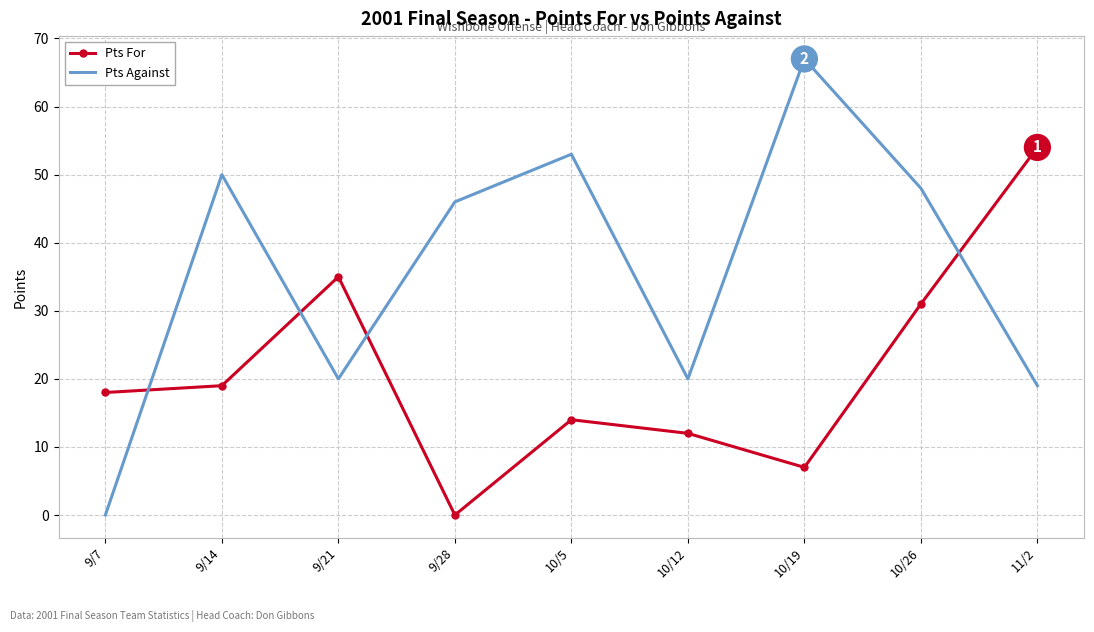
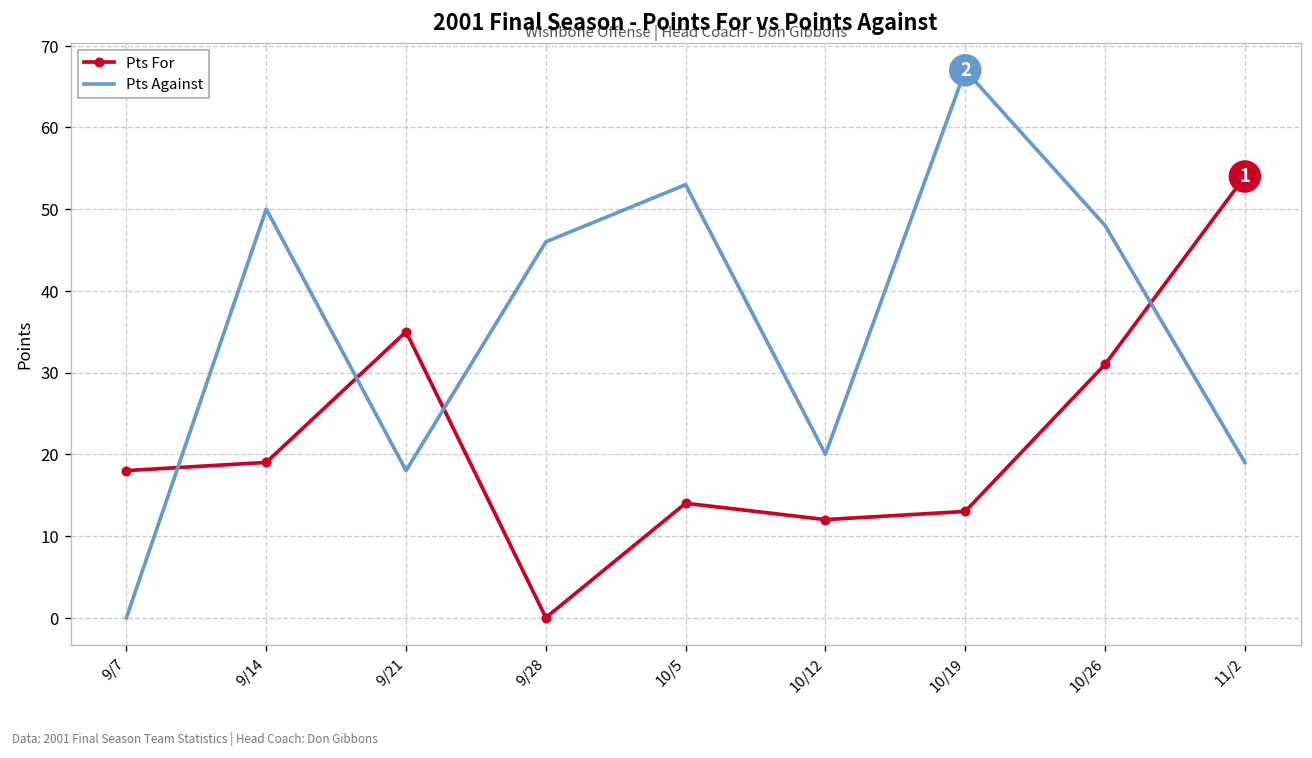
  {
    "Pts For": {
      "9/7": 18,
      "9/14": 19,
      "9/21": 35,
      "9/28": 0,
      "10/5": 14,
      "10/12": 12,
-     "10/19": 7,
+     "10/19": 13,
      "10/26": 31
    },
    "Pts Against": {
      "9/7": 0,
      "9/14": 50,
-     "9/21": 20,
+     "9/21": 18,
      "9/28": 46,
      "10/5": 53,
      "10/12": 20,
      "10/26": 48,
      "11/2": 19
    }
  }
